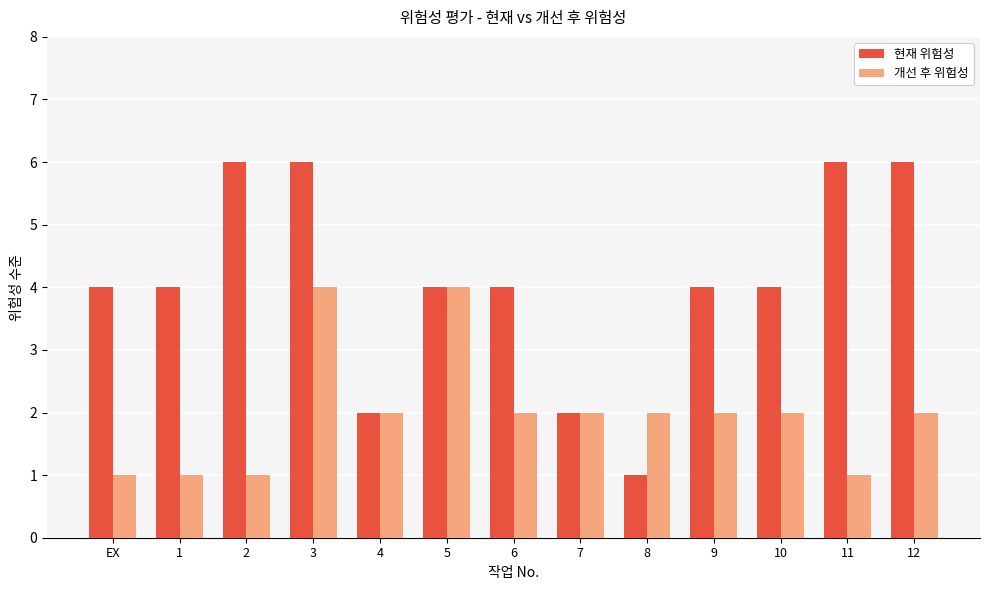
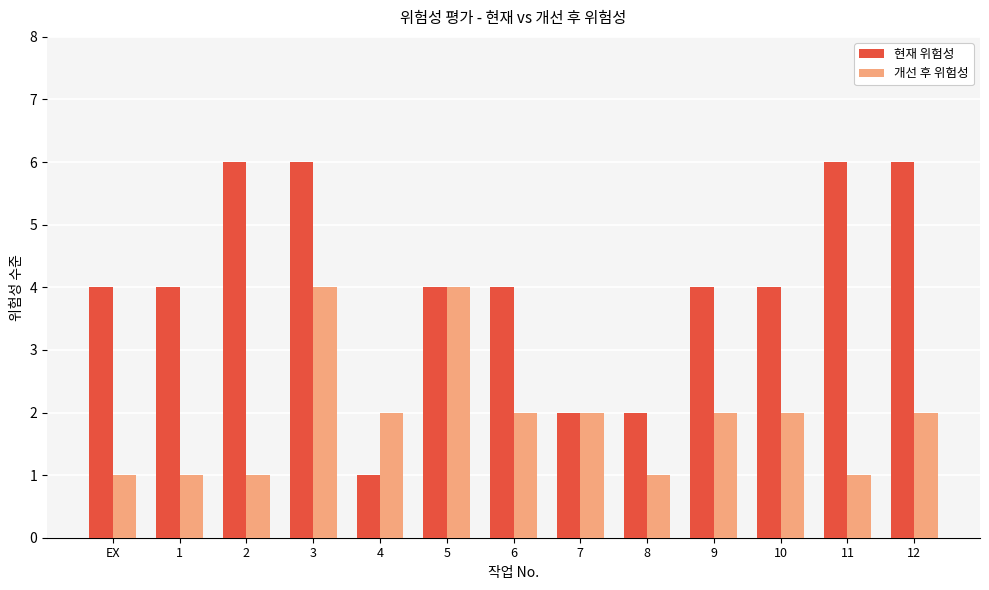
  {
    "현재 위험성": {
      "EX": 4,
      "1": 4,
      "2": 6,
      "3": 6,
-     "4": 2,
+     "4": 1,
      "5": 4,
      "6": 4,
      "7": 2,
-     "8": 1,
+     "8": 2,
      "9": 4,
      "10": 4,
      "11": 6,
      "12": 6
    },
    "개선 후 위험성": {
      "EX": 1,
      "1": 1,
      "2": 1,
      "3": 4,
      "4": 2,
      "5": 4,
      "6": 2,
      "7": 2,
-     "8": 2,
+     "8": 1,
      "9": 2,
      "10": 2,
      "11": 1,
      "12": 2
    }
  }
